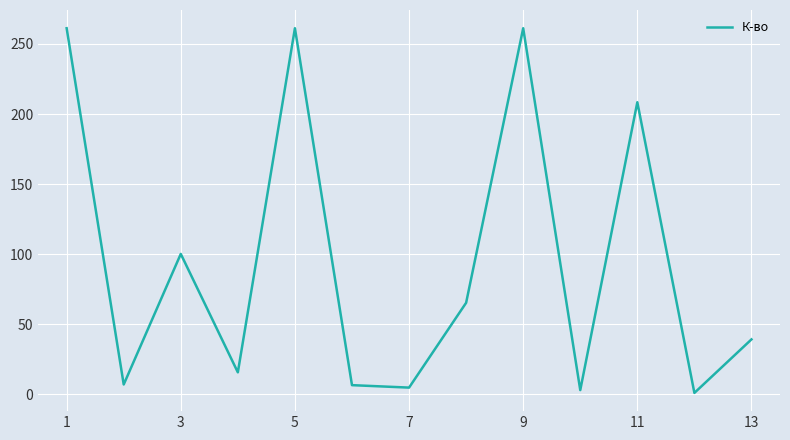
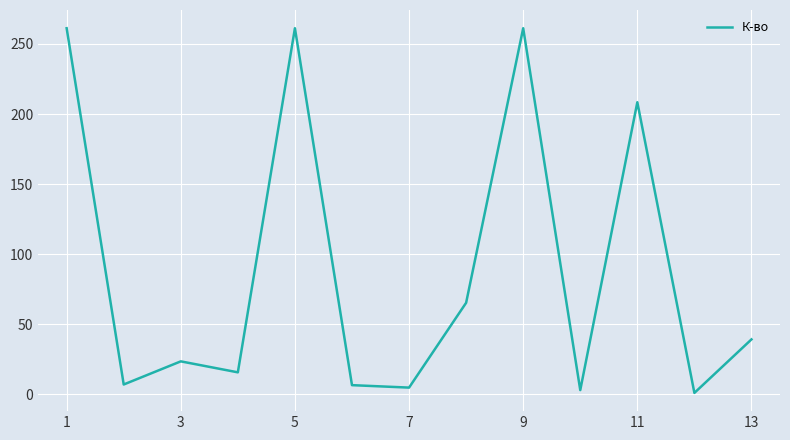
  {
    "1": 261,
-   "3": 100,
+   "3": 24,
    "5": 261,
    "7": 5,
    "9": 261,
    "11": 208,
    "13": 39
  }
